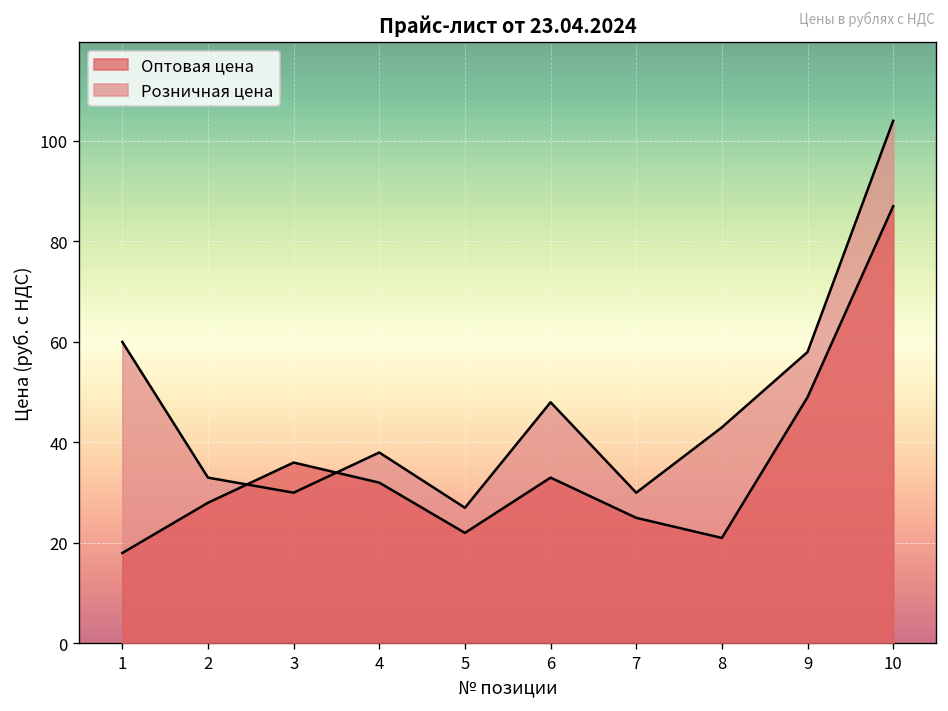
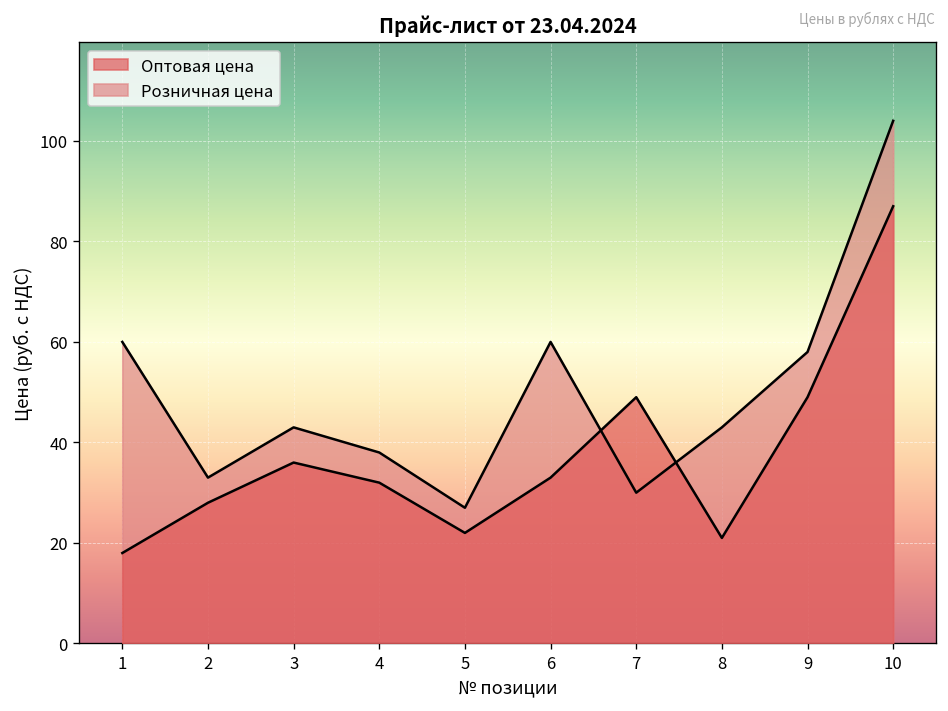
  {
    "Розничная цена": {
      "1": 60,
      "2": 33,
-     "3": 30,
+     "3": 43,
      "4": 38,
      "5": 27,
-     "6": 48,
+     "6": 60,
      "7": 30,
      "8": 43,
      "9": 58,
      "10": 104
    },
    "Оптовая цена": {
      "1": 18,
      "2": 28,
      "3": 36,
      "4": 32,
      "5": 22,
      "6": 33,
-     "7": 25,
+     "7": 49,
      "8": 21,
      "9": 49,
      "10": 87
    }
  }
